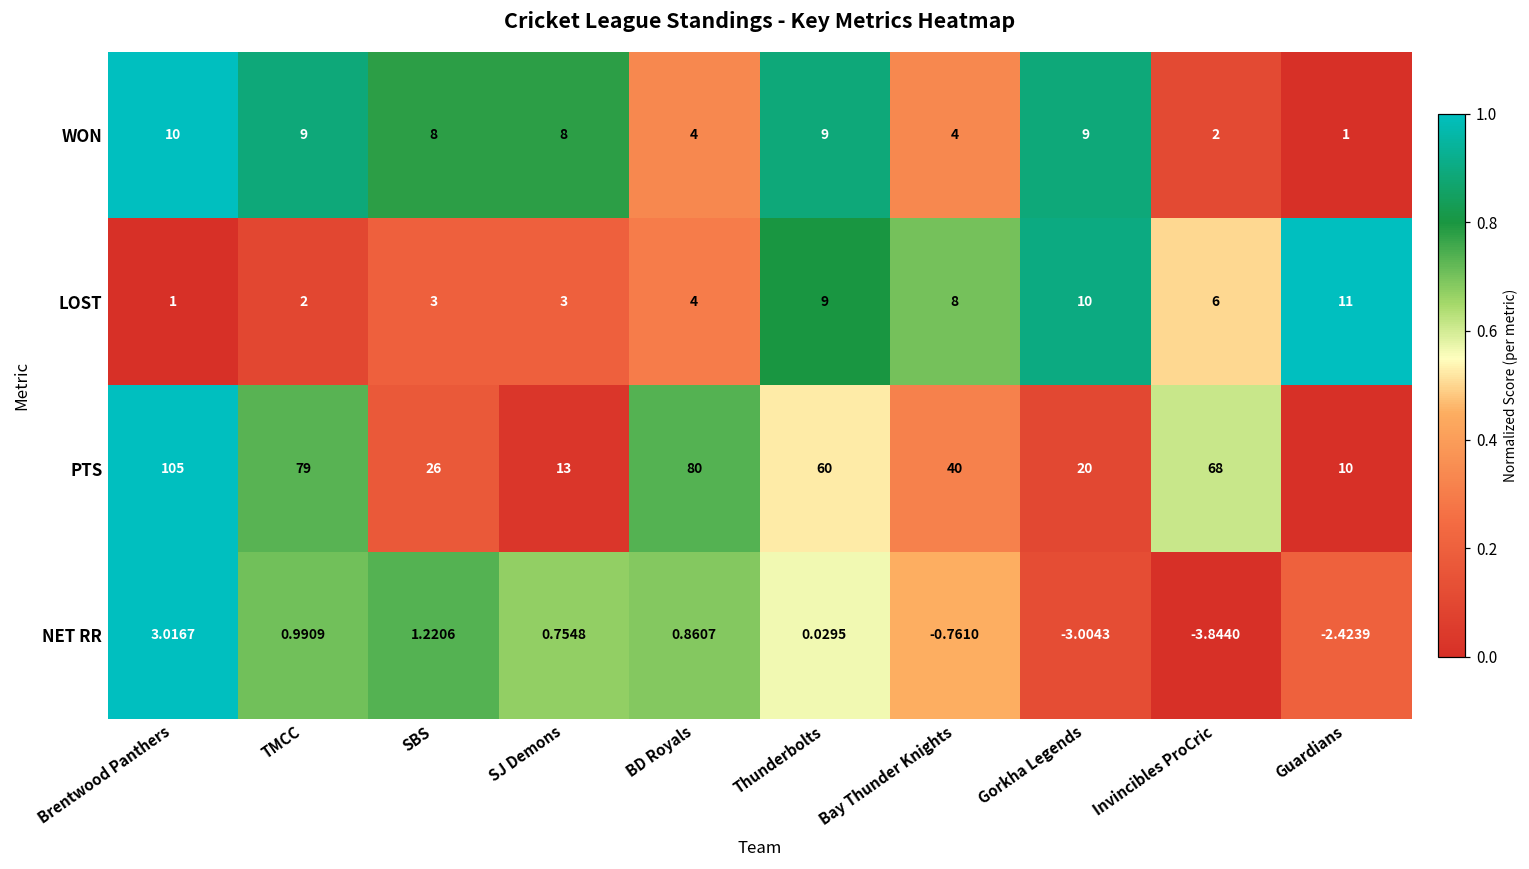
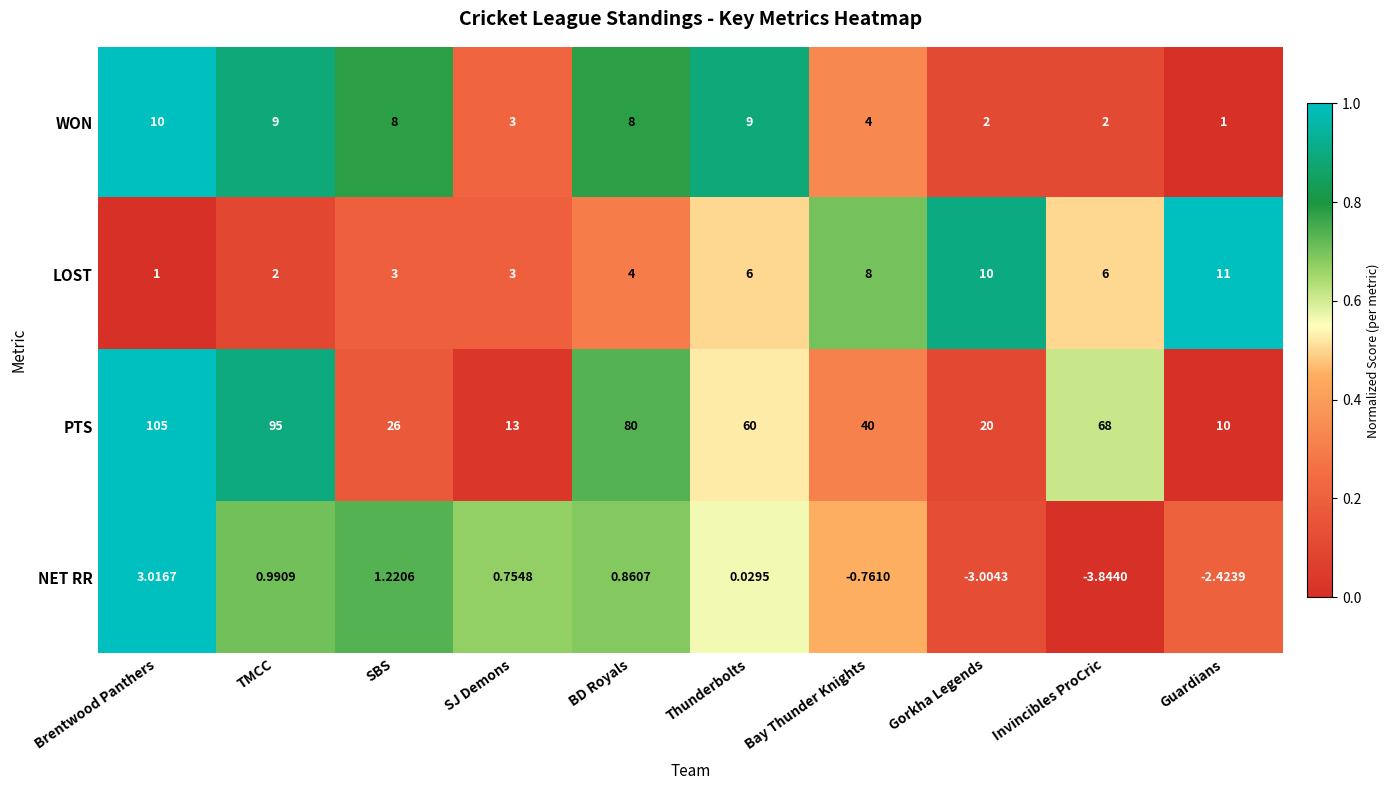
  {
    "WON": {
      "Brentwood Panthers": 10,
      "TMCC": 9,
      "SBS": 8,
-     "SJ Demons": 8,
-     "BD Royals": 4,
+     "SJ Demons": 3,
+     "BD Royals": 8,
      "Thunderbolts": 9,
      "Bay Thunder Knights": 4,
-     "Gorkha Legends": 9,
+     "Gorkha Legends": 2,
      "Invincibles ProCric": 2,
      "Guardians": 1
    },
    "LOST": {
      "Brentwood Panthers": 1,
      "TMCC": 2,
      "SBS": 3,
      "SJ Demons": 3,
      "BD Royals": 4,
-     "Thunderbolts": 9,
+     "Thunderbolts": 6,
      "Bay Thunder Knights": 8,
      "Gorkha Legends": 10,
      "Invincibles ProCric": 6,
      "Guardians": 11
    },
    "PTS": {
      "Brentwood Panthers": 105,
-     "TMCC": 79,
+     "TMCC": 95,
      "SBS": 26,
      "SJ Demons": 13,
      "BD Royals": 80,
      "Thunderbolts": 60,
      "Bay Thunder Knights": 40,
      "Gorkha Legends": 20,
      "Invincibles ProCric": 68,
      "Guardians": 10
    },
    "NET RR": {
      "Brentwood Panthers": 3.0167,
      "TMCC": 0.9909,
      "SBS": 1.2206,
      "SJ Demons": 0.7548,
      "BD Royals": 0.8607,
      "Thunderbolts": 0.0295,
      "Bay Thunder Knights": -0.7610,
      "Gorkha Legends": -3.0043,
      "Invincibles ProCric": -3.8440,
      "Guardians": -2.4239
    }
  }
